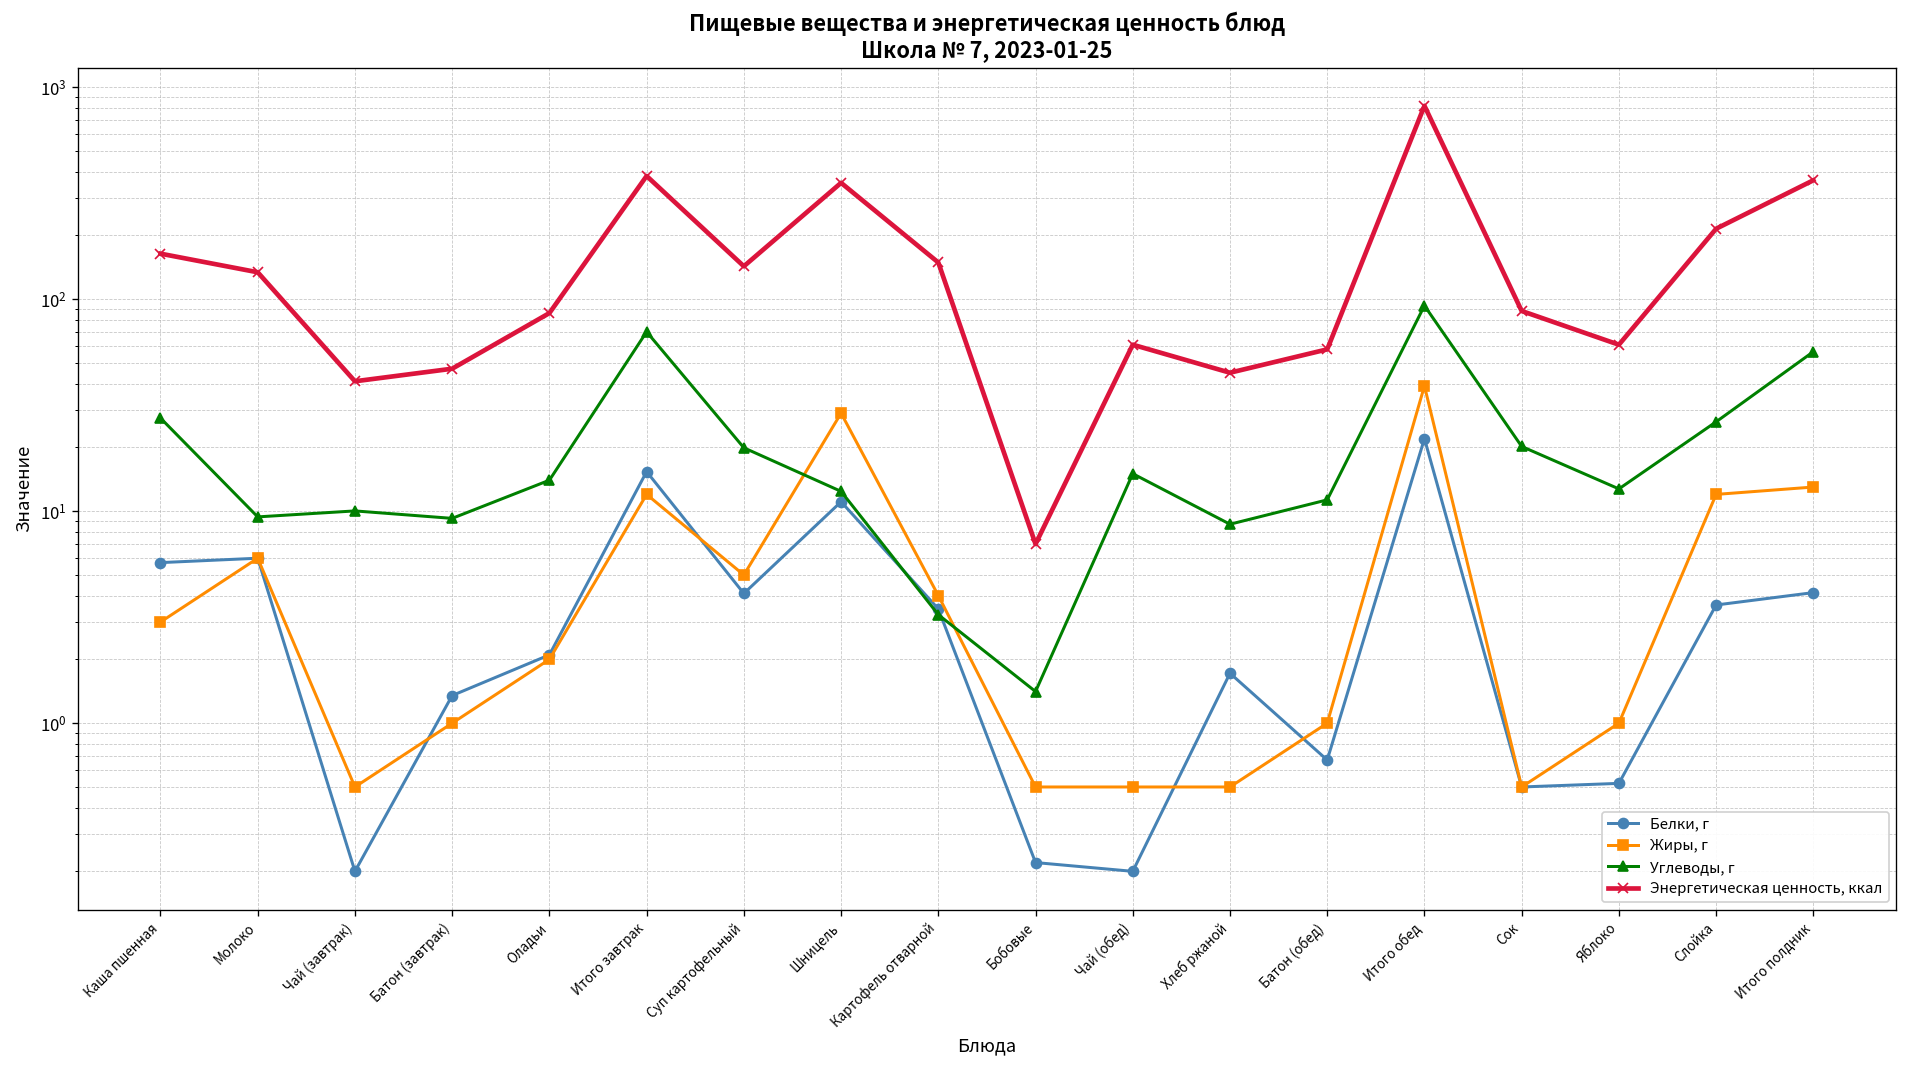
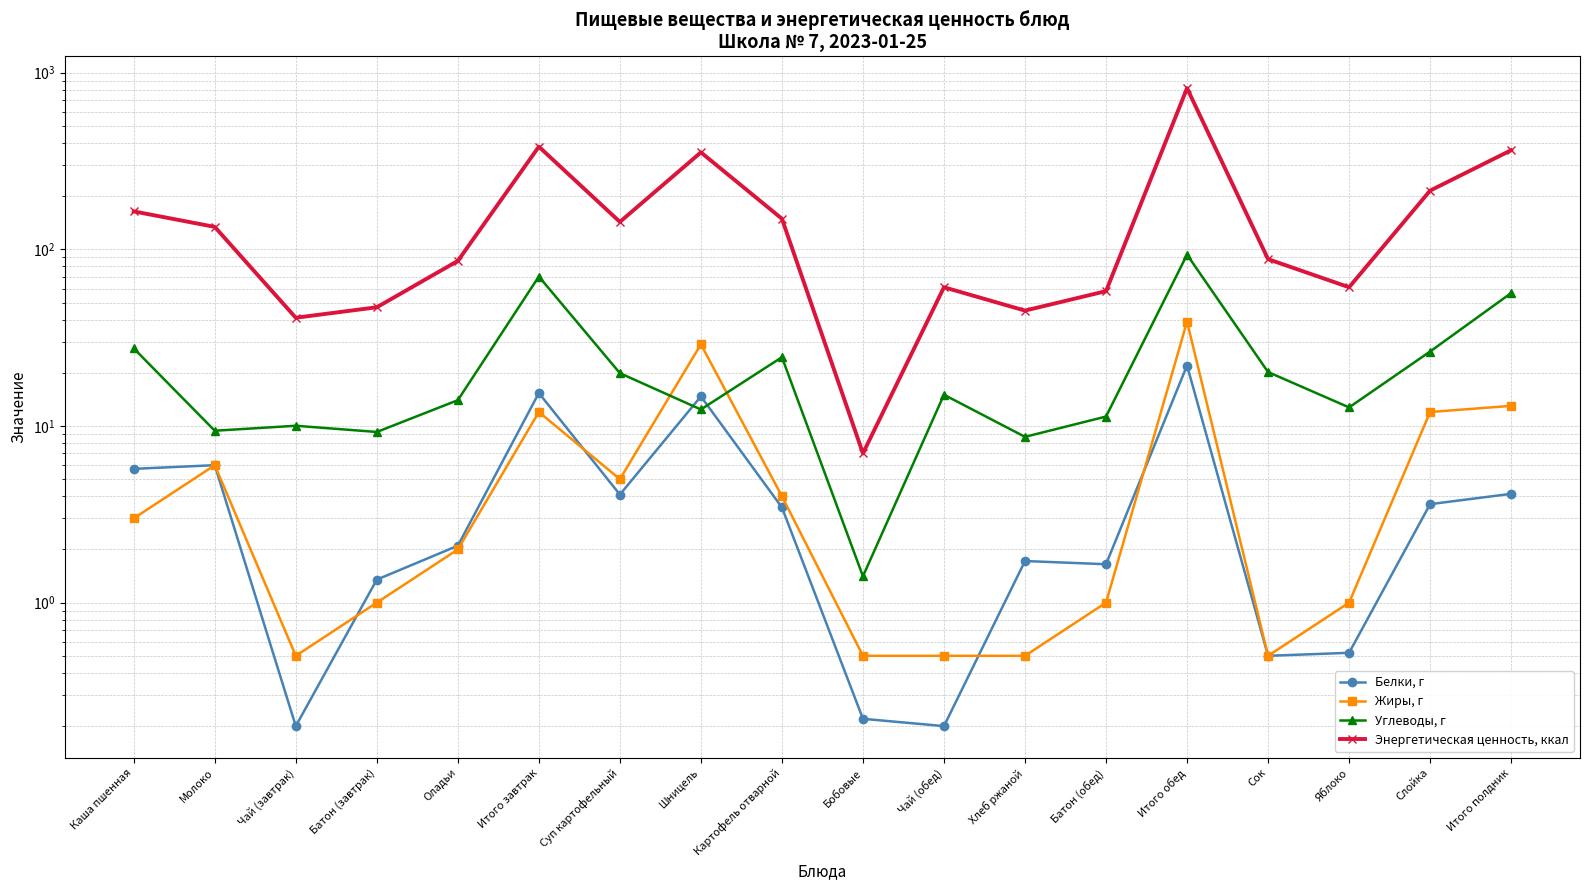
  {
    "Белки, г": {
      "Каша пшенная": 5.7,
      "Чай (завтрак)": 0.20,
      "Батон (завтрак)": 1.4,
      "Оладьи": 2.1,
      "Итого завтрак": 15,
      "Суп картофельный": 4.1,
-     "Шницель": 11,
+     "Шницель": 15,
      "Картофель отварной": 3.5,
      "Бобовые": 0.22,
      "Чай (обед)": 0.20,
      "Хлеб ржаной": 1.7,
-     "Батон (обед)": 0.67,
+     "Батон (обед)": 1.7,
      "Итого обед": 22,
      "Яблоко": 0.52,
      "Слойка": 3.6,
      "Итого полдник": 4.1
    },
    "Жиры, г": {
      "Каша пшенная": 3.0,
      "Чай (завтрак)": 0.50,
      "Батон (завтрак)": 1.0,
      "Оладьи": 2.0,
      "Итого завтрак": 12,
      "Суп картофельный": 5.0,
      "Шницель": 29,
      "Картофель отварной": 4.0,
      "Бобовые": 0.50,
      "Чай (обед)": 0.50,
      "Хлеб ржаной": 0.50,
      "Батон (обед)": 1.0,
      "Итого обед": 39,
      "Яблоко": 1.0,
      "Слойка": 12,
      "Итого полдник": 13
    },
    "Углеводы, г": {
      "Каша пшенная": 28,
      "Молоко": 9,
      "Чай (завтрак)": 10,
      "Батон (завтрак)": 9,
      "Оладьи": 14,
      "Итого завтрак": 70,
      "Суп картофельный": 20,
      "Шницель": 12,
-     "Картофель отварной": 3.3,
+     "Картофель отварной": 25,
      "Бобовые": 1.4,
      "Чай (обед)": 15,
      "Хлеб ржаной": 9,
      "Батон (обед)": 11,
      "Итого обед": 90,
      "Сок": 20,
      "Яблоко": 13,
      "Слойка": 26,
      "Итого полдник": 57
    },
    "Энергетическая ценность, ккал": {
      "Каша пшенная": 160,
      "Молоко": 130,
      "Чай (завтрак)": 41,
      "Батон (завтрак)": 47,
      "Оладьи": 90,
      "Итого завтрак": 380,
      "Суп картофельный": 140,
      "Шницель": 350,
      "Картофель отварной": 150,
      "Бобовые": 7.0,
      "Чай (обед)": 61,
      "Хлеб ржаной": 45,
      "Батон (обед)": 58,
      "Итого обед": 800,
      "Сок": 90,
      "Яблоко": 61,
      "Слойка": 220,
      "Итого полдник": 360
    }
  }
